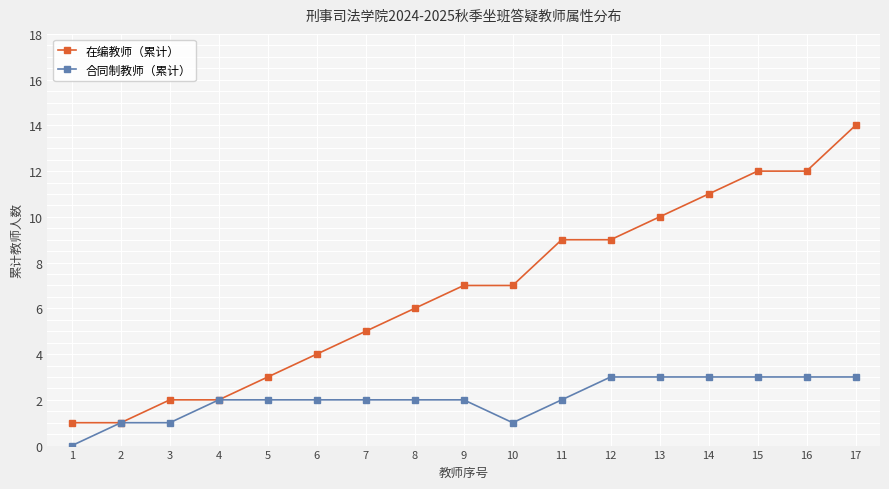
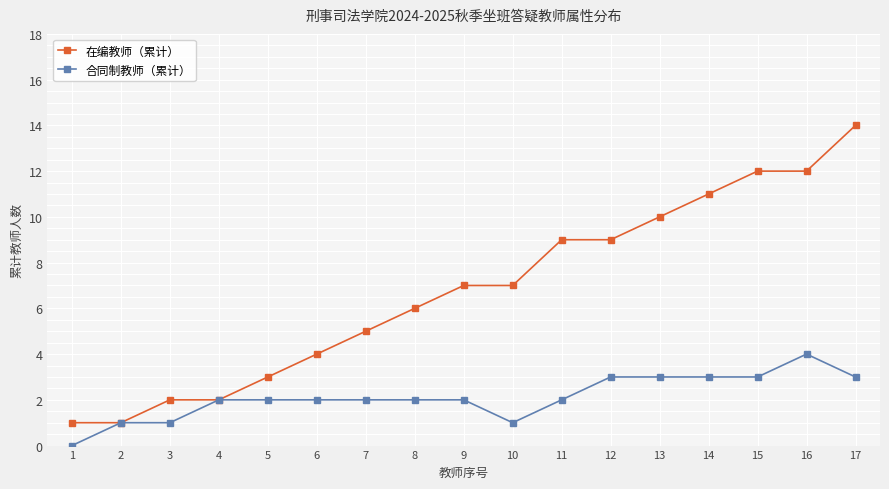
  {
    "在编教师（累计）": {
      "1": 1,
      "3": 2,
      "5": 3,
      "6": 4,
      "7": 5,
      "8": 6,
      "9": 7,
      "10": 7,
      "11": 9,
      "12": 9,
      "13": 10,
      "14": 11,
      "15": 12,
      "16": 12,
      "17": 14
    },
    "合同制教师（累计）": {
      "1": 0,
      "3": 1,
      "5": 2,
      "6": 2,
      "7": 2,
      "8": 2,
      "9": 2,
      "10": 1,
      "11": 2,
      "12": 3,
      "13": 3,
      "14": 3,
      "15": 3,
-     "16": 3,
+     "16": 4,
      "17": 3
    }
  }
